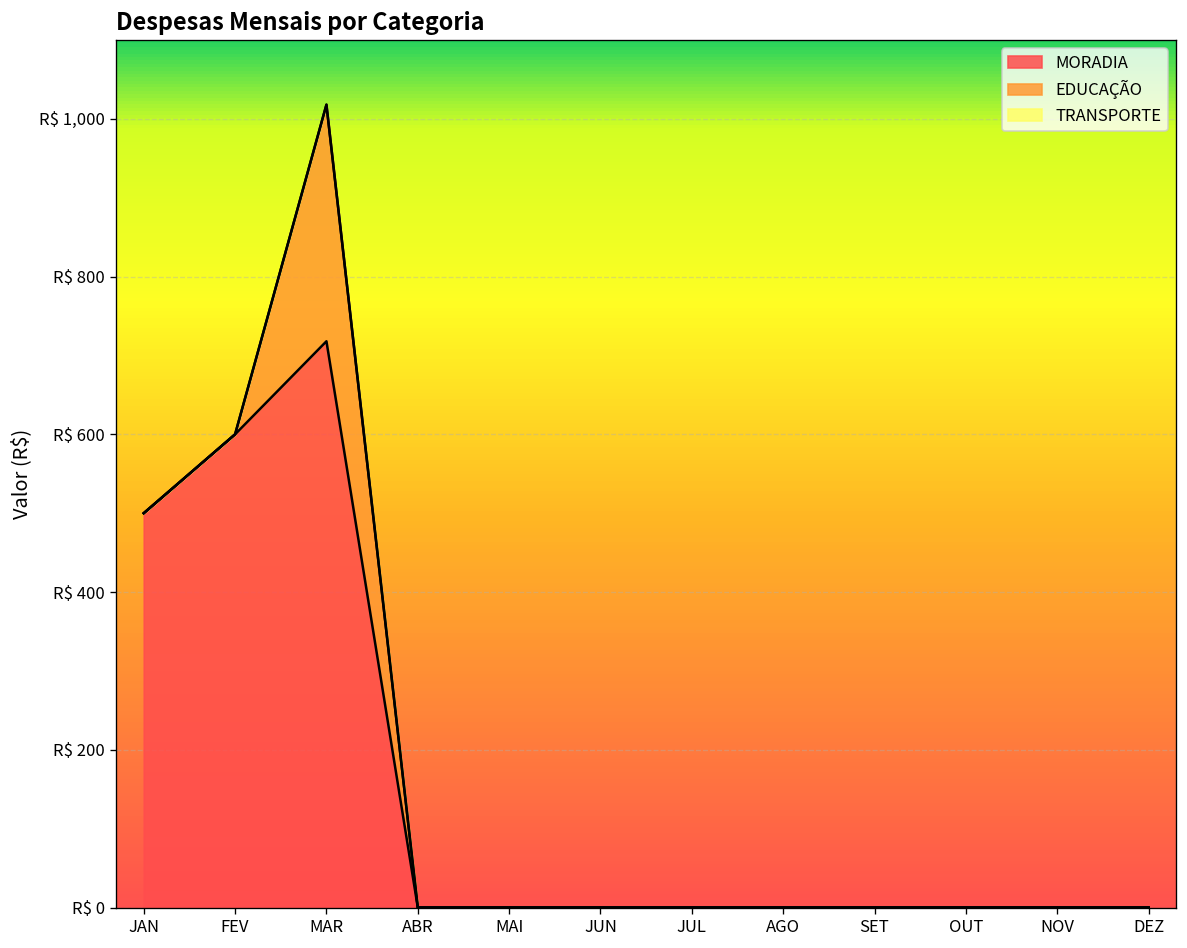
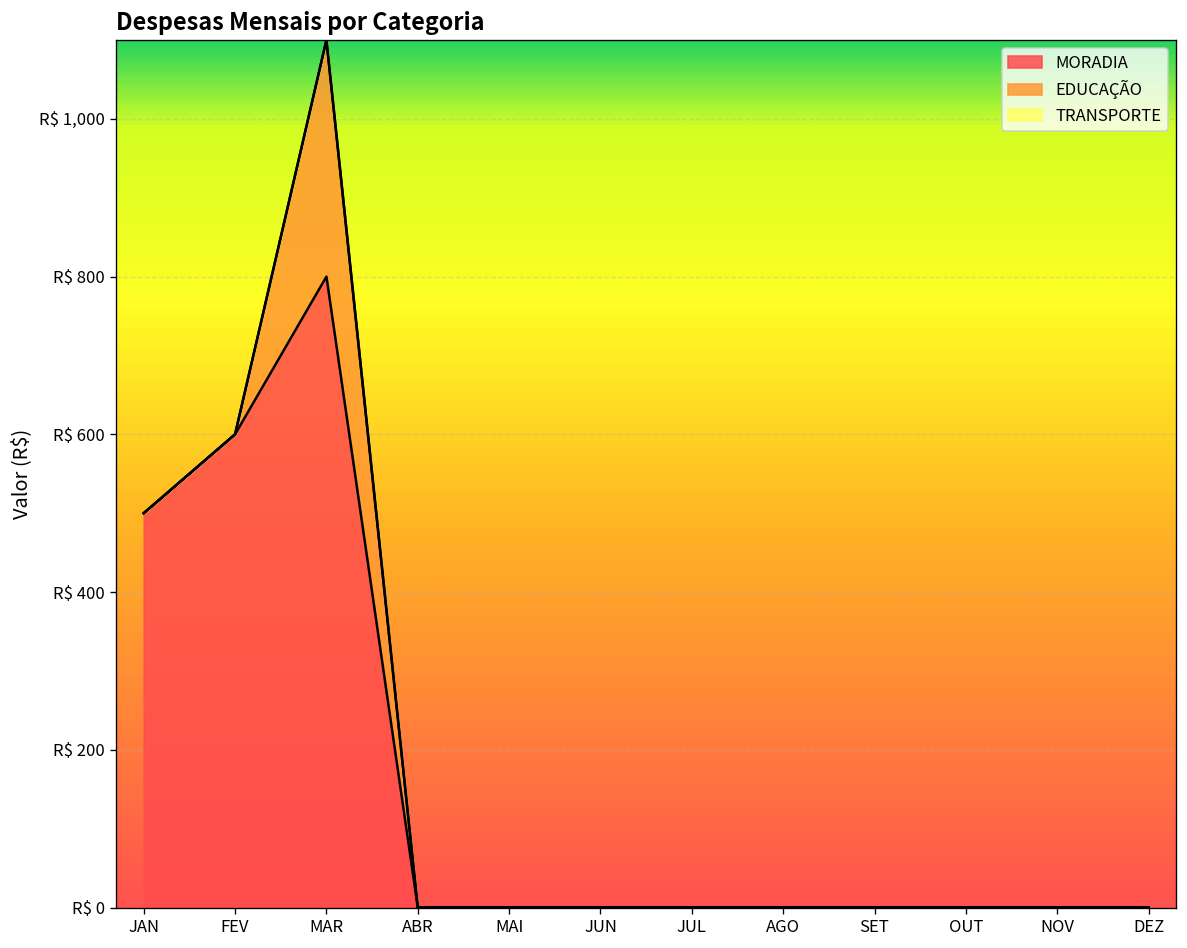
  {
    "MORADIA": {
-     "MAR": "R$ 720"
+     "MAR": "R$ 800"
    }
  }
